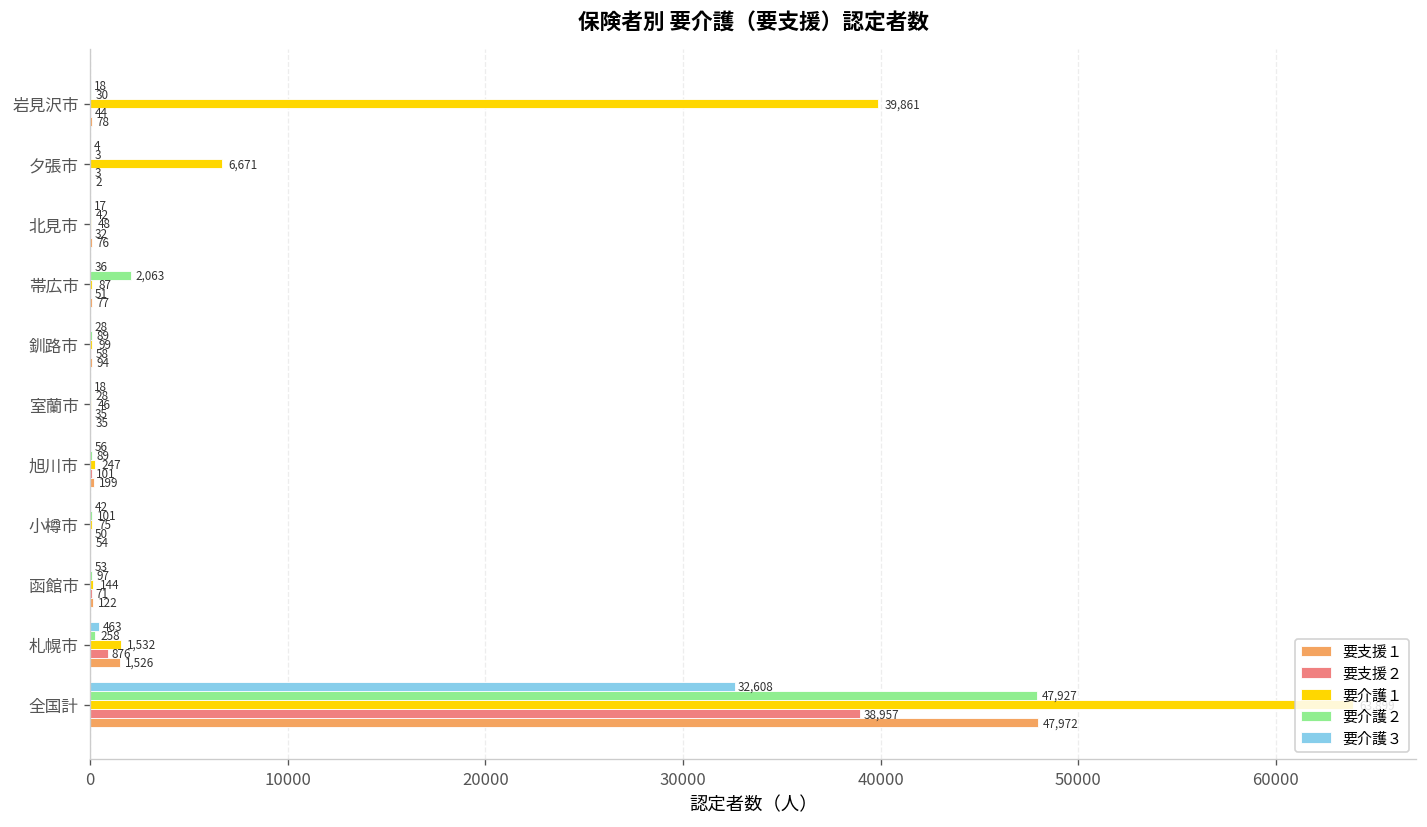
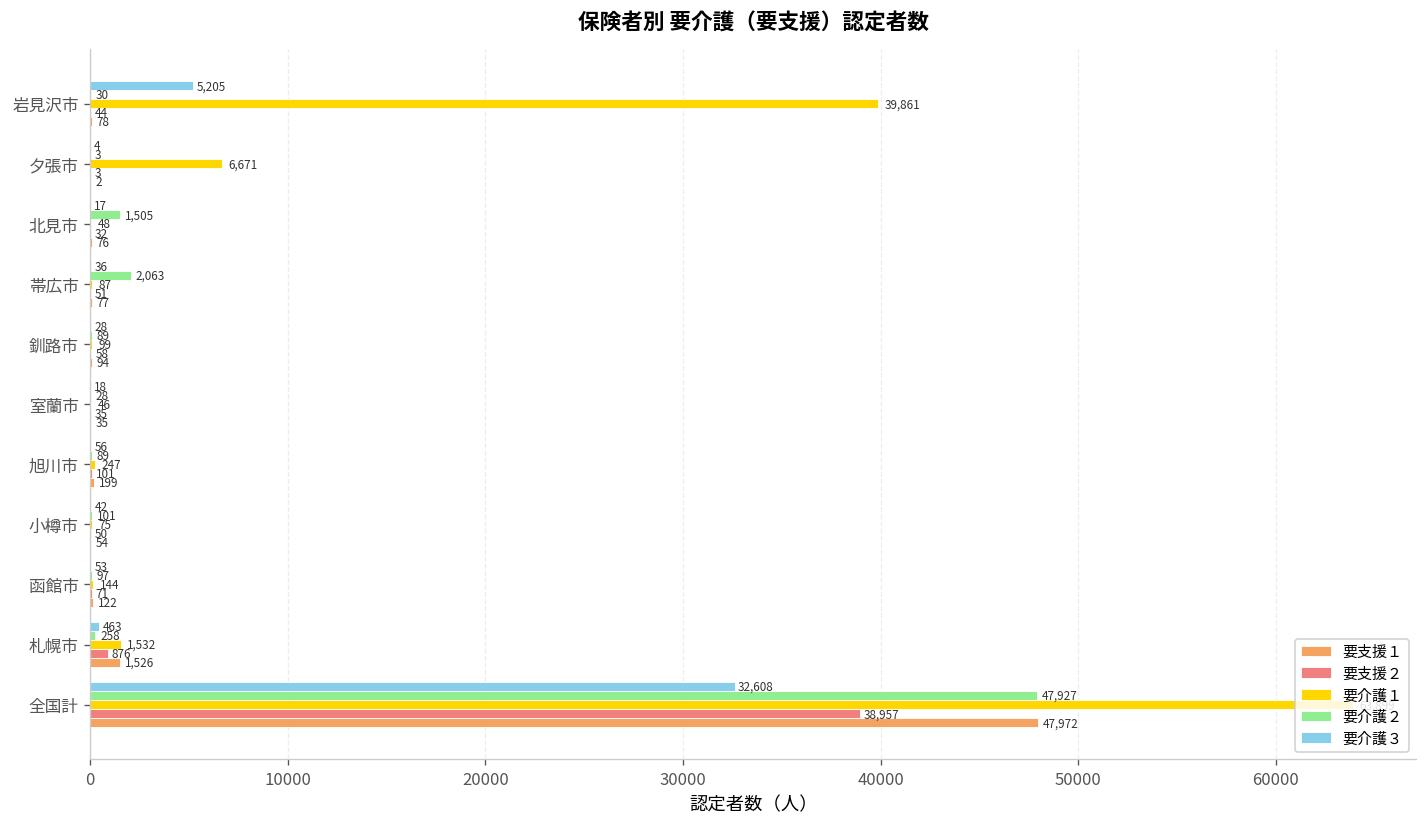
  {
    "要介護１": {
      "岩見沢市": "39,861",
      "夕張市": "6,671",
      "函館市": "144",
      "札幌市": "1,532"
    },
    "要介護２": {
      "岩見沢市": "30",
-     "北見市": "42",
+     "北見市": "1,505",
      "帯広市": "2,063",
      "全国計": "47,927"
    },
    "要介護３": {
-     "岩見沢市": "18",
+     "岩見沢市": "5,205",
      "北見市": "17",
      "帯広市": "36",
      "全国計": "32,608"
    }
  }
